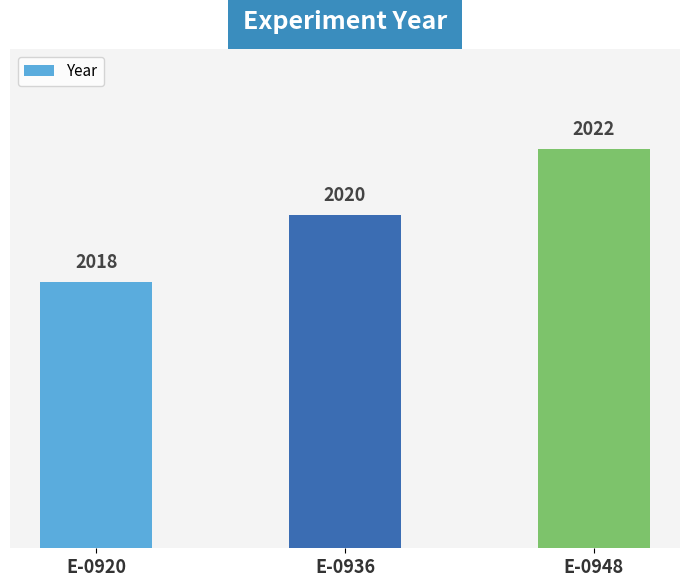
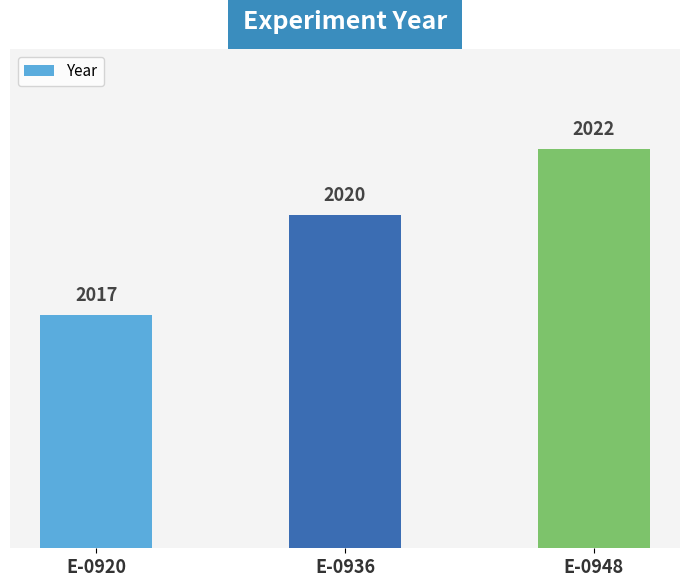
  {
-   "E-0920": 2018,
+   "E-0920": 2017,
    "E-0936": 2020,
    "E-0948": 2022
  }
